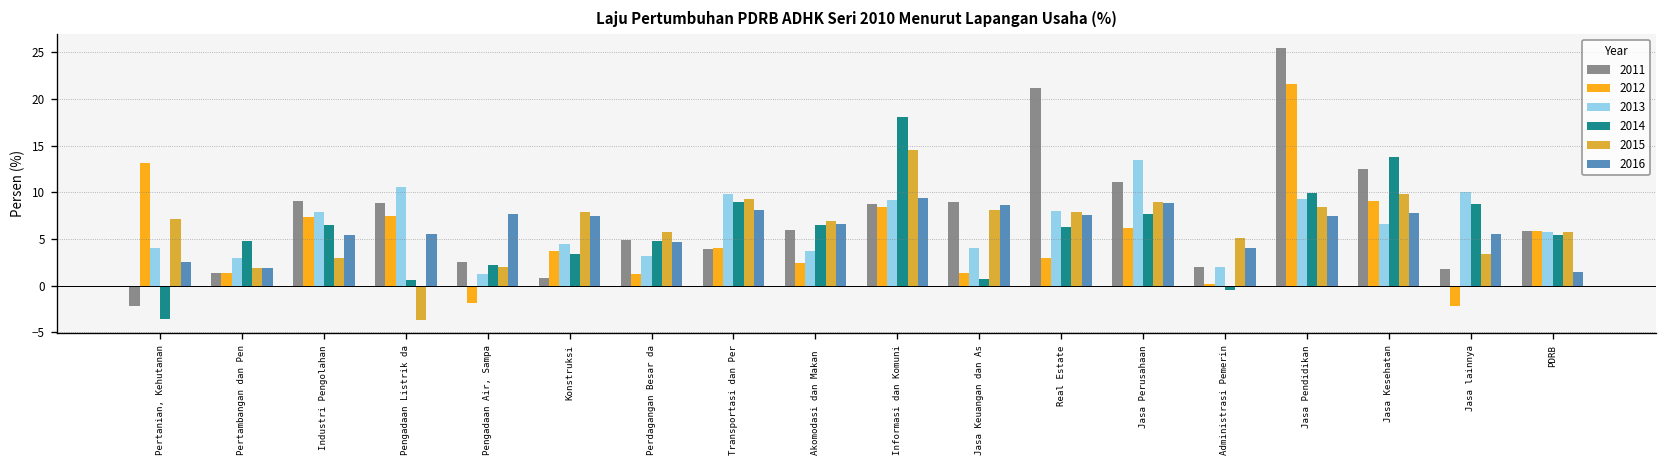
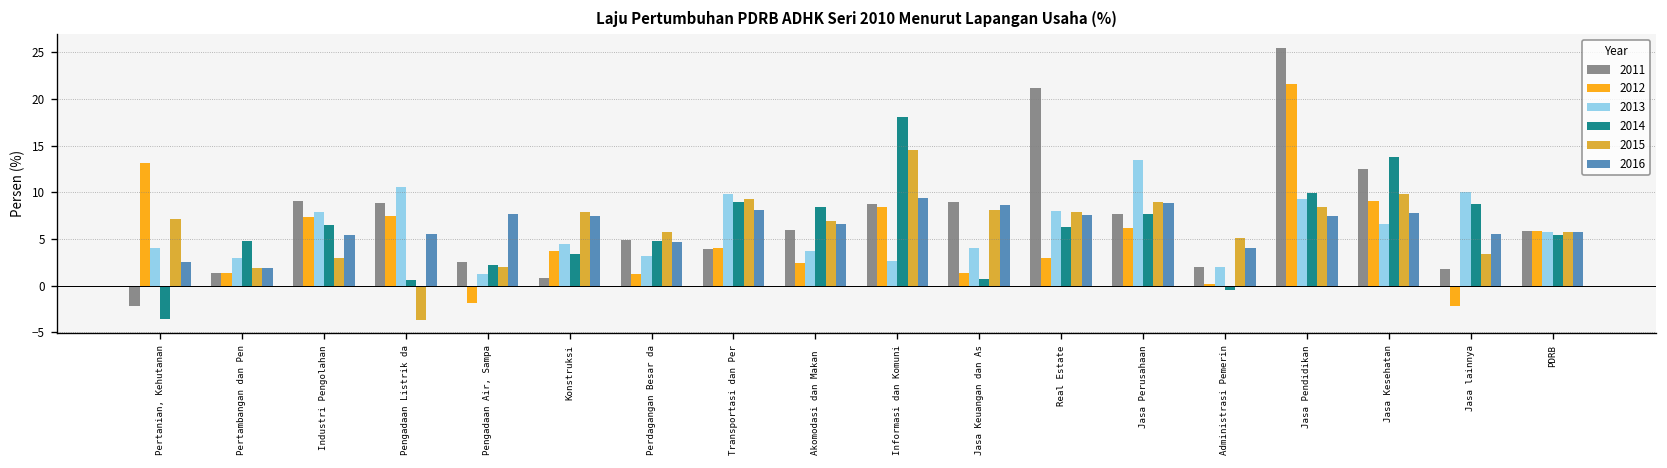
  {
    "2011": {
      "Pertanian, Kehutanan": -2,
      "Pertambangan dan Pen": 1,
      "Industri Pengolahan": 9,
      "Pengadaan Listrik da": 9,
      "Pengadaan Air, Sampa": 3,
      "Konstruksi": 1,
      "Perdagangan Besar da": 5,
      "Transportasi dan Per": 4,
      "Akomodasi dan Makan": 6,
      "Informasi dan Komuni": 9,
      "Jasa Keuangan dan As": 9,
      "Real Estate": 21,
-     "Jasa Perusahaan": 11,
+     "Jasa Perusahaan": 8,
      "Administrasi Pemerin": 2,
      "Jasa Pendidikan": 25,
      "Jasa Kesehatan": 12,
      "Jasa lainnya": 2,
      "PDRB": 6
    },
    "2013": {
      "Pertanian, Kehutanan": 4,
      "Pertambangan dan Pen": 3,
      "Industri Pengolahan": 8,
      "Pengadaan Listrik da": 11,
      "Pengadaan Air, Sampa": 1,
      "Konstruksi": 4,
      "Perdagangan Besar da": 3,
      "Transportasi dan Per": 10,
      "Akomodasi dan Makan": 4,
-     "Informasi dan Komuni": 9,
+     "Informasi dan Komuni": 3,
      "Jasa Keuangan dan As": 4,
      "Real Estate": 8,
      "Jasa Perusahaan": 13,
      "Administrasi Pemerin": 2,
      "Jasa Pendidikan": 9,
      "Jasa Kesehatan": 7,
      "Jasa lainnya": 10,
      "PDRB": 6
    },
    "2014": {
      "Pertanian, Kehutanan": -4,
      "Pertambangan dan Pen": 5,
      "Industri Pengolahan": 7,
      "Pengadaan Listrik da": 1,
      "Pengadaan Air, Sampa": 2,
      "Konstruksi": 3,
      "Perdagangan Besar da": 5,
      "Transportasi dan Per": 9,
-     "Akomodasi dan Makan": 7,
+     "Akomodasi dan Makan": 8,
      "Informasi dan Komuni": 18,
      "Jasa Keuangan dan As": 1,
      "Real Estate": 6,
      "Jasa Perusahaan": 8,
      "Administrasi Pemerin": 0,
      "Jasa Pendidikan": 10,
      "Jasa Kesehatan": 14,
      "Jasa lainnya": 9,
      "PDRB": 5
    },
    "2016": {
      "Pertanian, Kehutanan": 2,
      "Pertambangan dan Pen": 2,
      "Industri Pengolahan": 5,
      "Pengadaan Listrik da": 6,
      "Pengadaan Air, Sampa": 8,
      "Konstruksi": 7,
      "Perdagangan Besar da": 5,
      "Transportasi dan Per": 8,
      "Akomodasi dan Makan": 7,
      "Informasi dan Komuni": 9,
      "Jasa Keuangan dan As": 9,
      "Real Estate": 8,
      "Jasa Perusahaan": 9,
      "Administrasi Pemerin": 4,
      "Jasa Pendidikan": 7,
      "Jasa Kesehatan": 8,
      "Jasa lainnya": 6,
-     "PDRB": 1
+     "PDRB": 6
    }
  }
